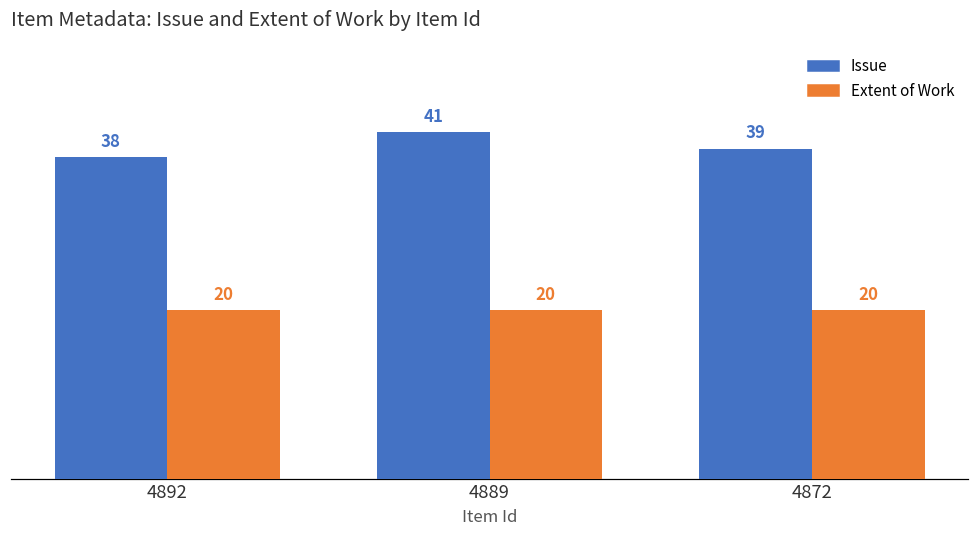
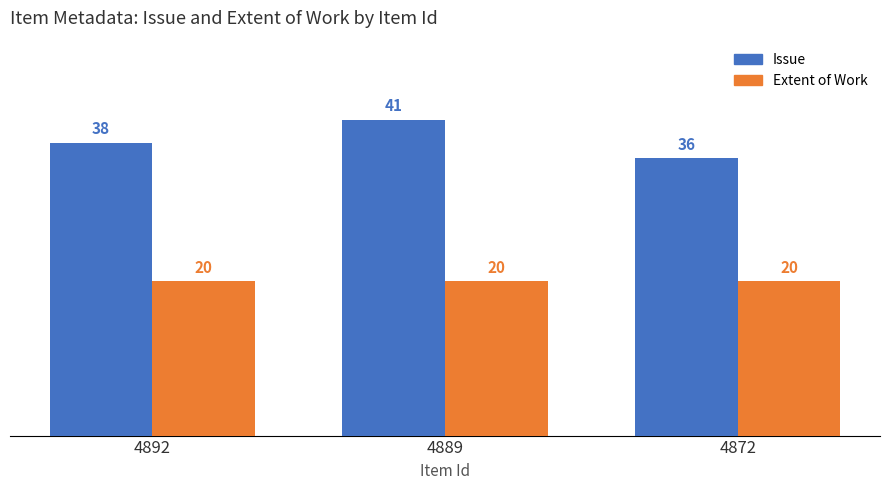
  {
    "Issue": {
      "4892": 38,
      "4889": 41,
-     "4872": 39
+     "4872": 36
    },
    "Extent of Work": {
      "4892": 20,
      "4889": 20,
      "4872": 20
    }
  }
